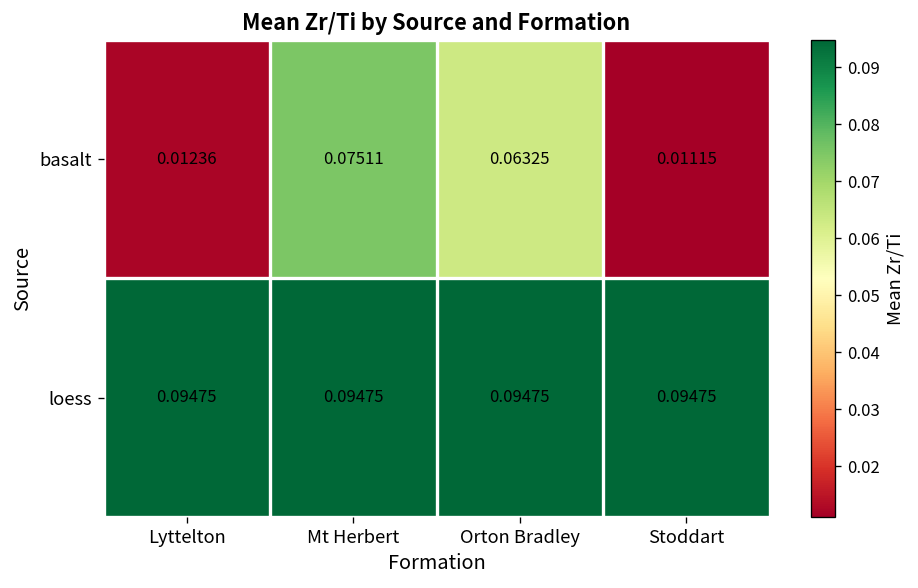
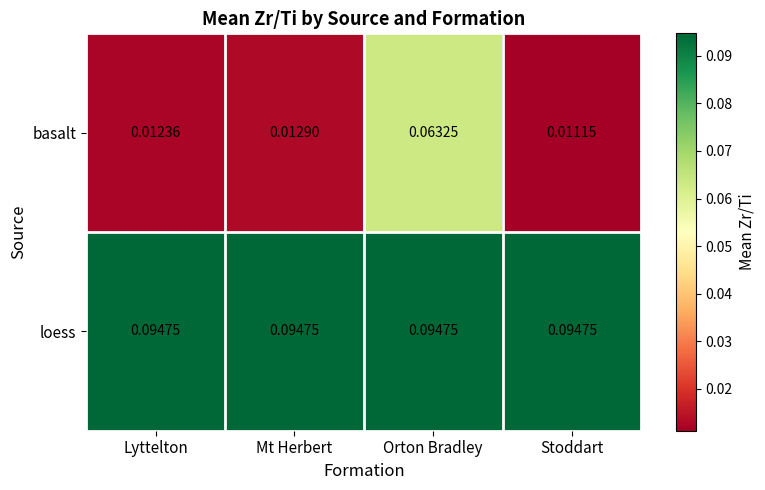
  {
    "basalt": {
      "Lyttelton": 0.01236,
-     "Mt Herbert": 0.07511,
+     "Mt Herbert": 0.01290,
      "Orton Bradley": 0.06325,
      "Stoddart": 0.01115
    },
    "loess": {
      "Lyttelton": 0.09475,
      "Mt Herbert": 0.09475,
      "Orton Bradley": 0.09475,
      "Stoddart": 0.09475
    }
  }
